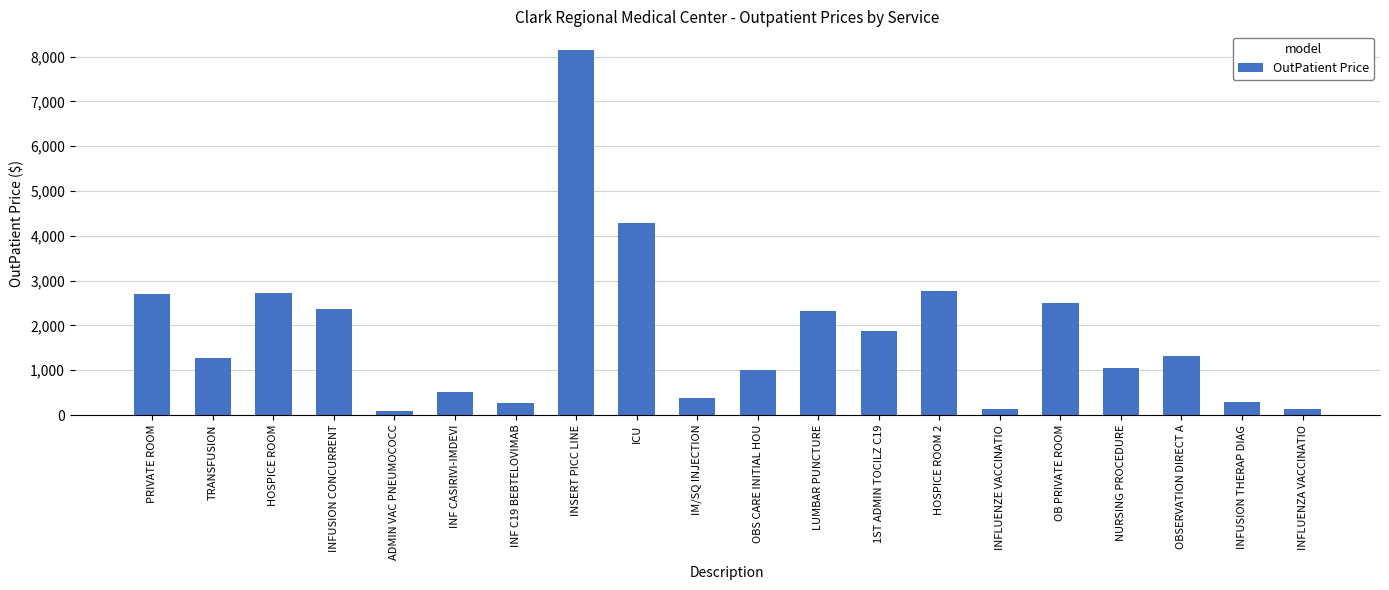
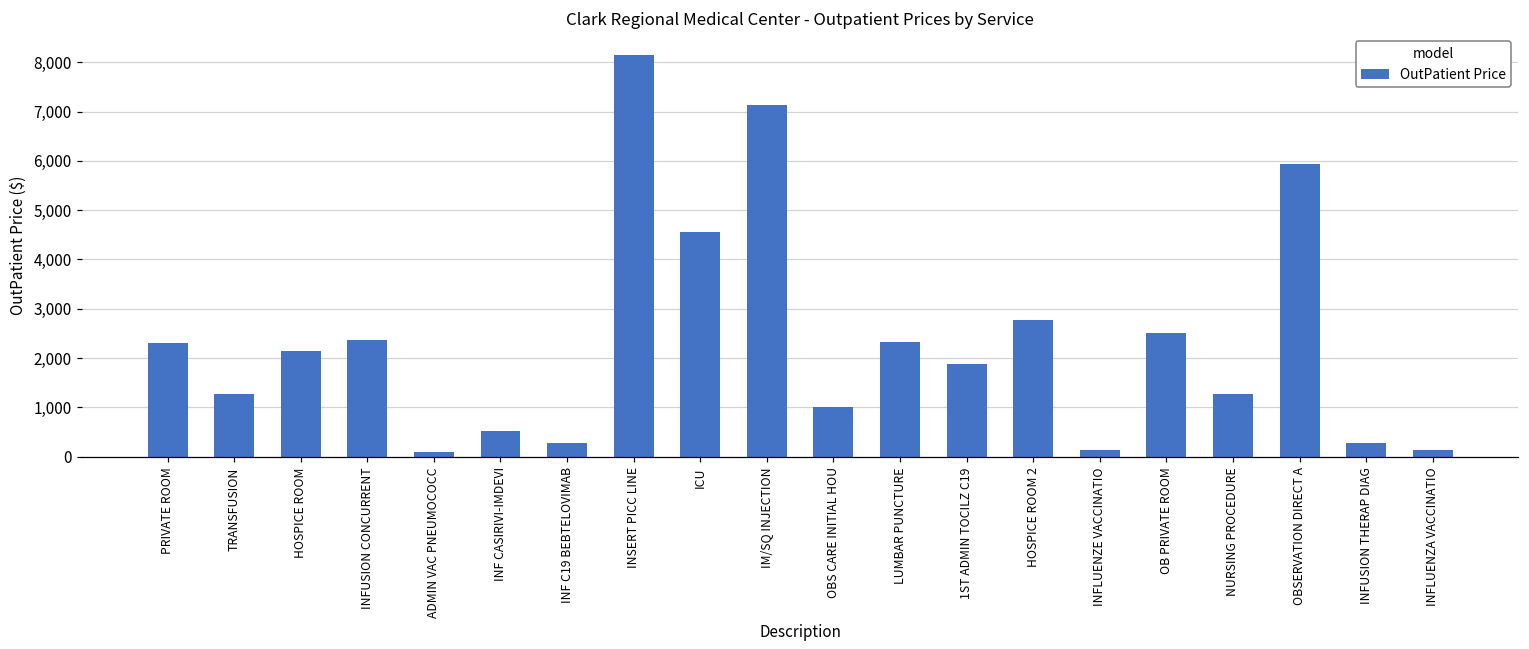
  {
-   "PRIVATE ROOM": "2,700",
+   "PRIVATE ROOM": "2,300",
    "TRANSFUSION": "1,300",
-   "HOSPICE ROOM": "2,700",
+   "HOSPICE ROOM": "2,100",
    "INFUSION CONCURRENT": "2,400",
    "ADMIN VAC PNEUMOCOCC": "100",
    "INF CASIRIVI-IMDEVI": "500",
    "INF C19 BEBTELOVIMAB": "300",
    "INSERT PICC LINE": "8,200",
-   "ICU": "4,300",
-   "IM/SQ INJECTION": "400",
+   "ICU": "4,600",
+   "IM/SQ INJECTION": "7,100",
    "OBS CARE INITIAL HOU": "1,000",
    "LUMBAR PUNCTURE": "2,300",
    "1ST ADMIN TOCILZ C19": "1,900",
    "HOSPICE ROOM 2": "2,800",
    "INFLUENZE VACCINATIO": "100",
    "OB PRIVATE ROOM": "2,500",
-   "NURSING PROCEDURE": "1,000",
-   "OBSERVATION DIRECT A": "1,300",
+   "NURSING PROCEDURE": "1,300",
+   "OBSERVATION DIRECT A": "5,900",
    "INFUSION THERAP DIAG": "300",
    "INFLUENZA VACCINATIO": "100"
  }
